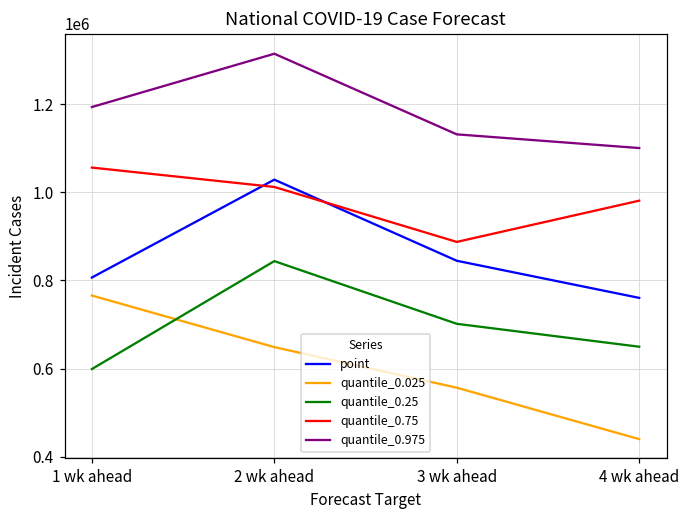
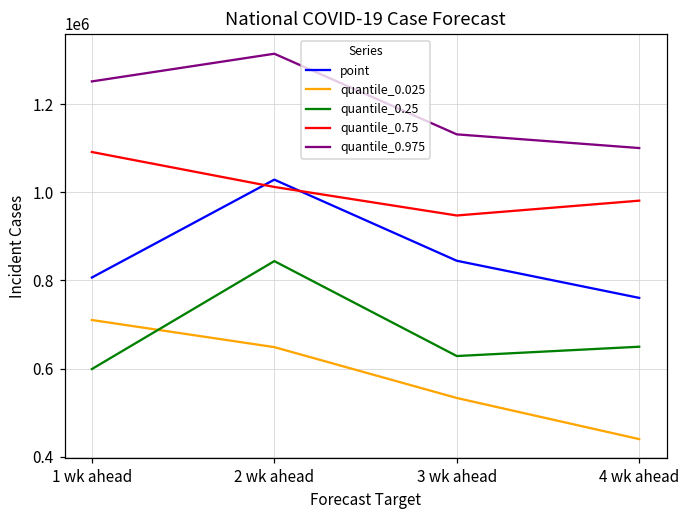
  {
    "point": {
      "1 wk ahead": 810000,
      "2 wk ahead": 1030000,
      "3 wk ahead": 840000,
      "4 wk ahead": 760000
    },
    "quantile_0.025": {
-     "1 wk ahead": 770000,
+     "1 wk ahead": 710000,
      "2 wk ahead": 650000,
-     "3 wk ahead": 560000,
+     "3 wk ahead": 530000,
      "4 wk ahead": 440000
    },
    "quantile_0.25": {
      "1 wk ahead": 600000,
      "2 wk ahead": 840000,
-     "3 wk ahead": 700000,
+     "3 wk ahead": 630000,
      "4 wk ahead": 650000
    },
    "quantile_0.75": {
-     "1 wk ahead": 1060000,
+     "1 wk ahead": 1090000,
      "2 wk ahead": 1010000,
-     "3 wk ahead": 890000,
+     "3 wk ahead": 950000,
      "4 wk ahead": 980000
    },
    "quantile_0.975": {
-     "1 wk ahead": 1190000,
+     "1 wk ahead": 1250000,
      "2 wk ahead": 1310000,
      "3 wk ahead": 1130000,
      "4 wk ahead": 1100000
    }
  }
